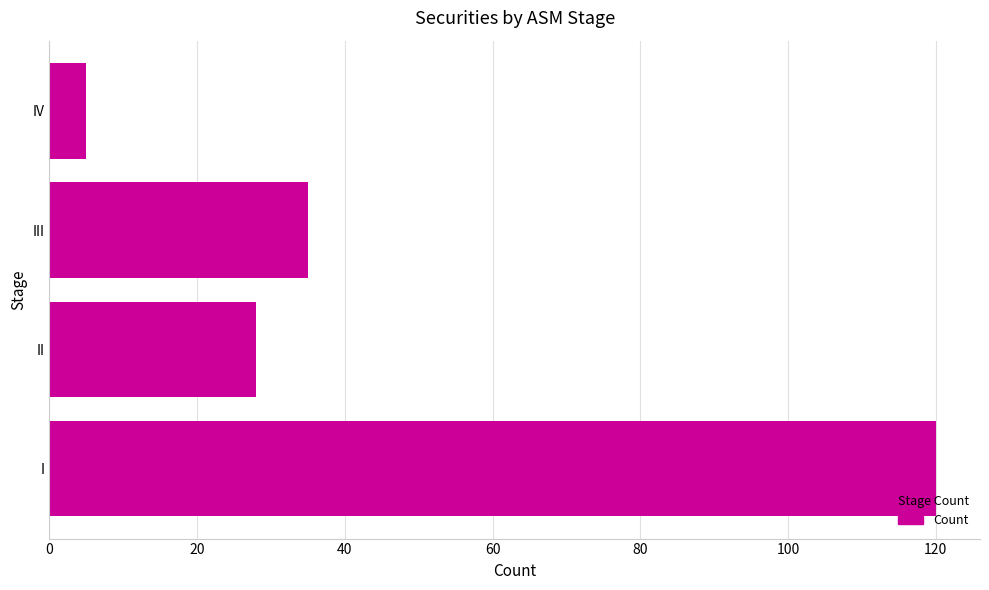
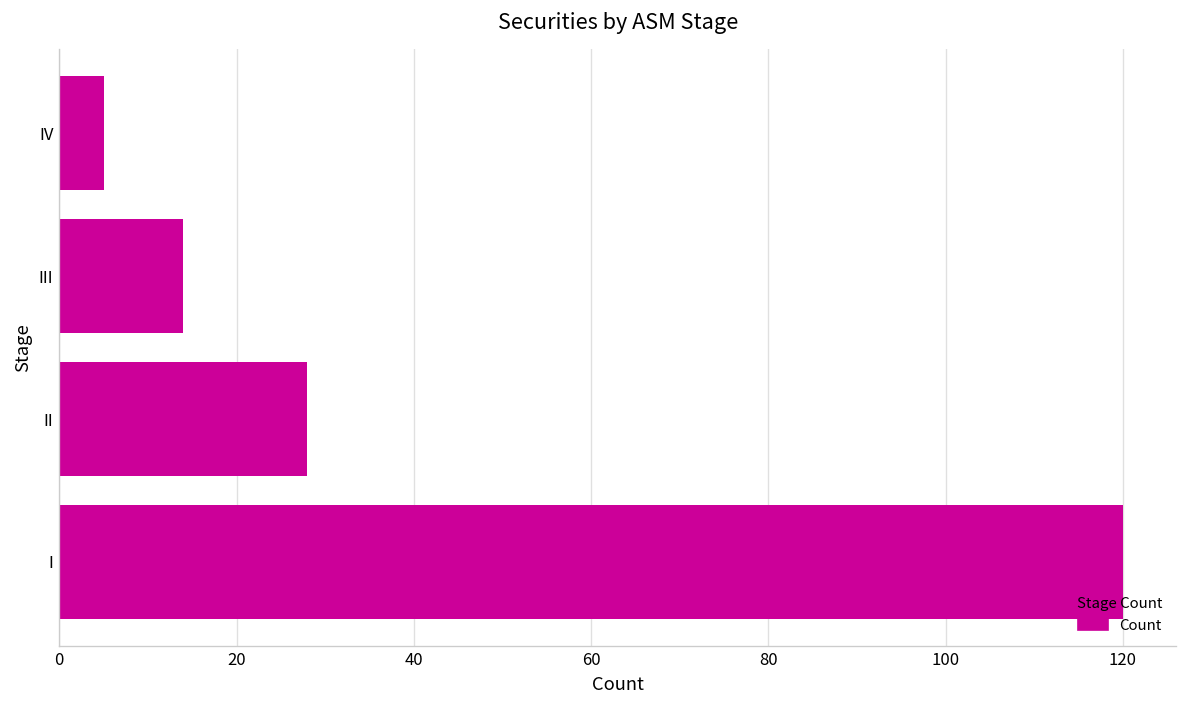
  {
    "IV": 5,
-   "III": 35,
+   "III": 14,
    "II": 28,
    "I": 120
  }
